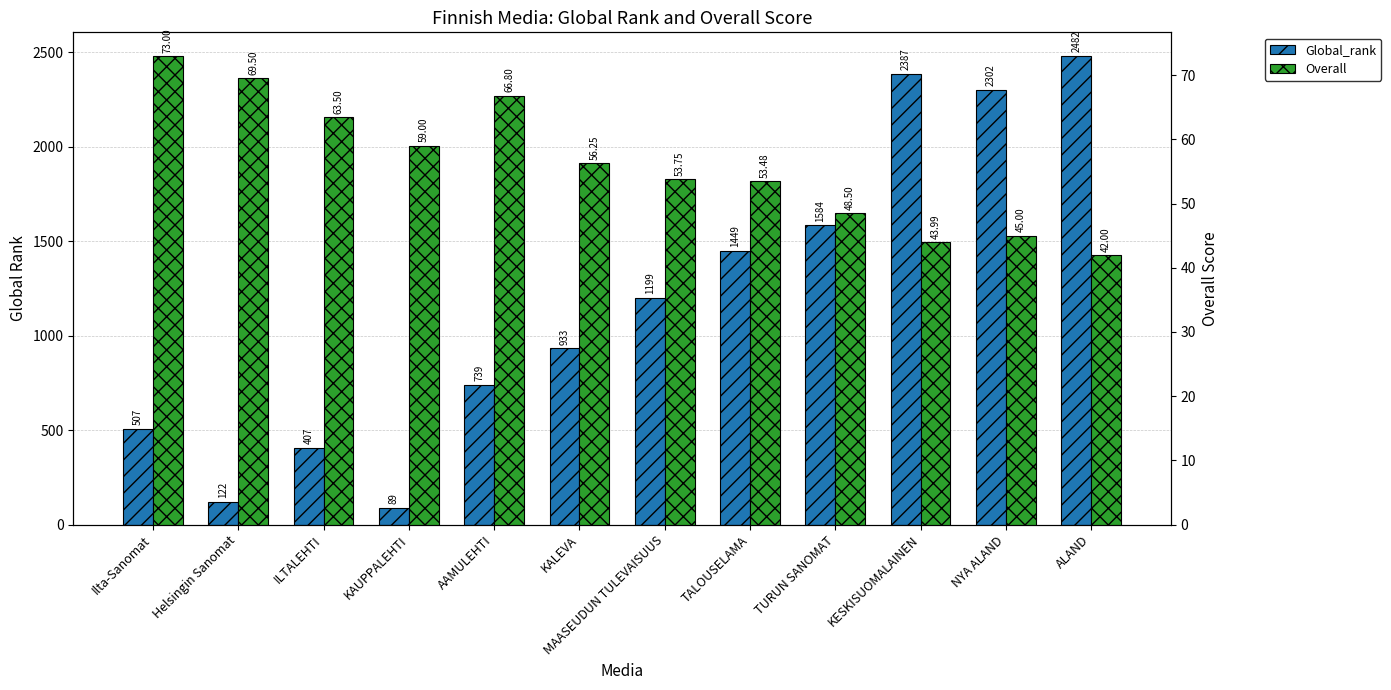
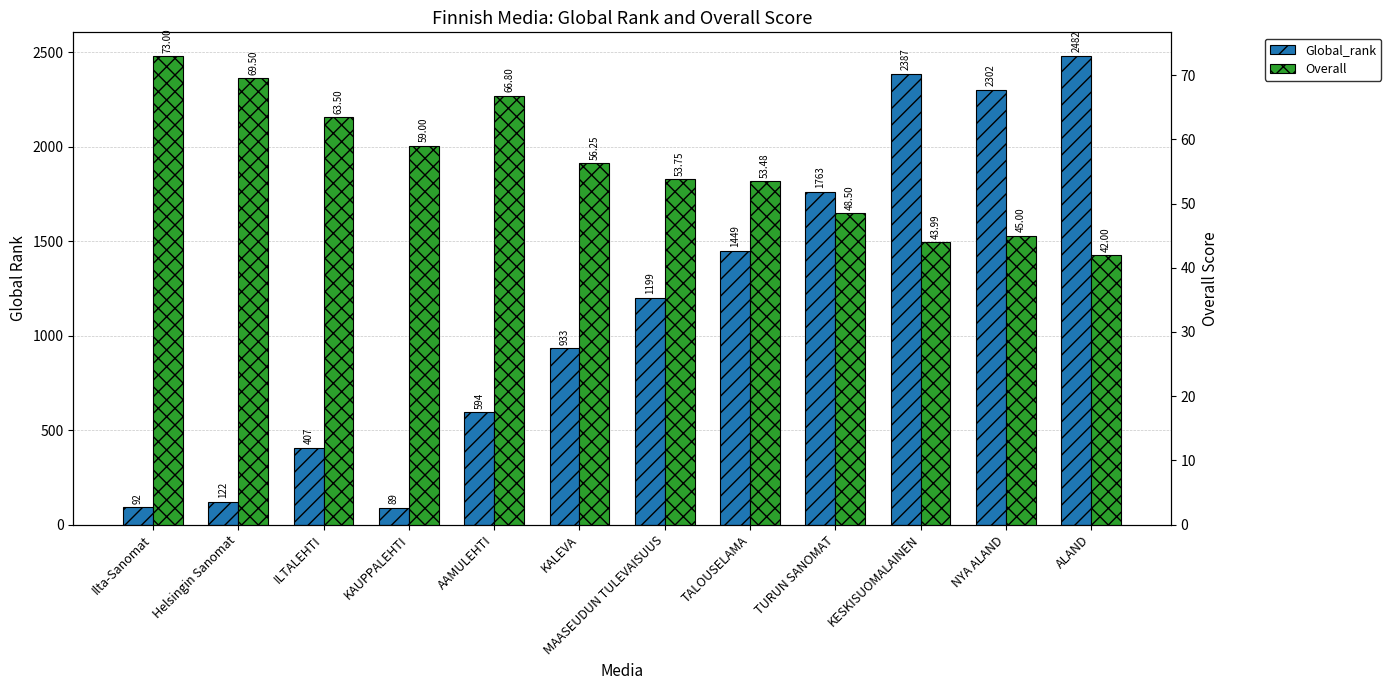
  {
    "Global_rank": {
-     "Ilta-Sanomat": 507,
+     "Ilta-Sanomat": 92,
      "Helsingin Sanomat": 122,
      "ILTALEHTI": 407,
      "KAUPPALEHTI": 89,
-     "AAMULEHTI": 739,
+     "AAMULEHTI": 594,
      "KALEVA": 933,
      "MAASEUDUN TULEVAISUUS": 1199,
      "TALOUSELAMA": 1449,
-     "TURUN SANOMAT": 1584,
+     "TURUN SANOMAT": 1763,
      "KESKISUOMALAINEN": 2387,
      "NYA ALAND": 2302,
      "ALAND": 2482
    },
    "Overall": {
      "Ilta-Sanomat": 73.00,
      "Helsingin Sanomat": 69.50,
      "ILTALEHTI": 63.50,
      "KAUPPALEHTI": 59.00,
      "AAMULEHTI": 66.80,
      "KALEVA": 56.25,
      "MAASEUDUN TULEVAISUUS": 53.75,
      "TALOUSELAMA": 53.48,
      "TURUN SANOMAT": 48.50,
      "KESKISUOMALAINEN": 43.99,
      "NYA ALAND": 45.00,
      "ALAND": 42.00
    }
  }
